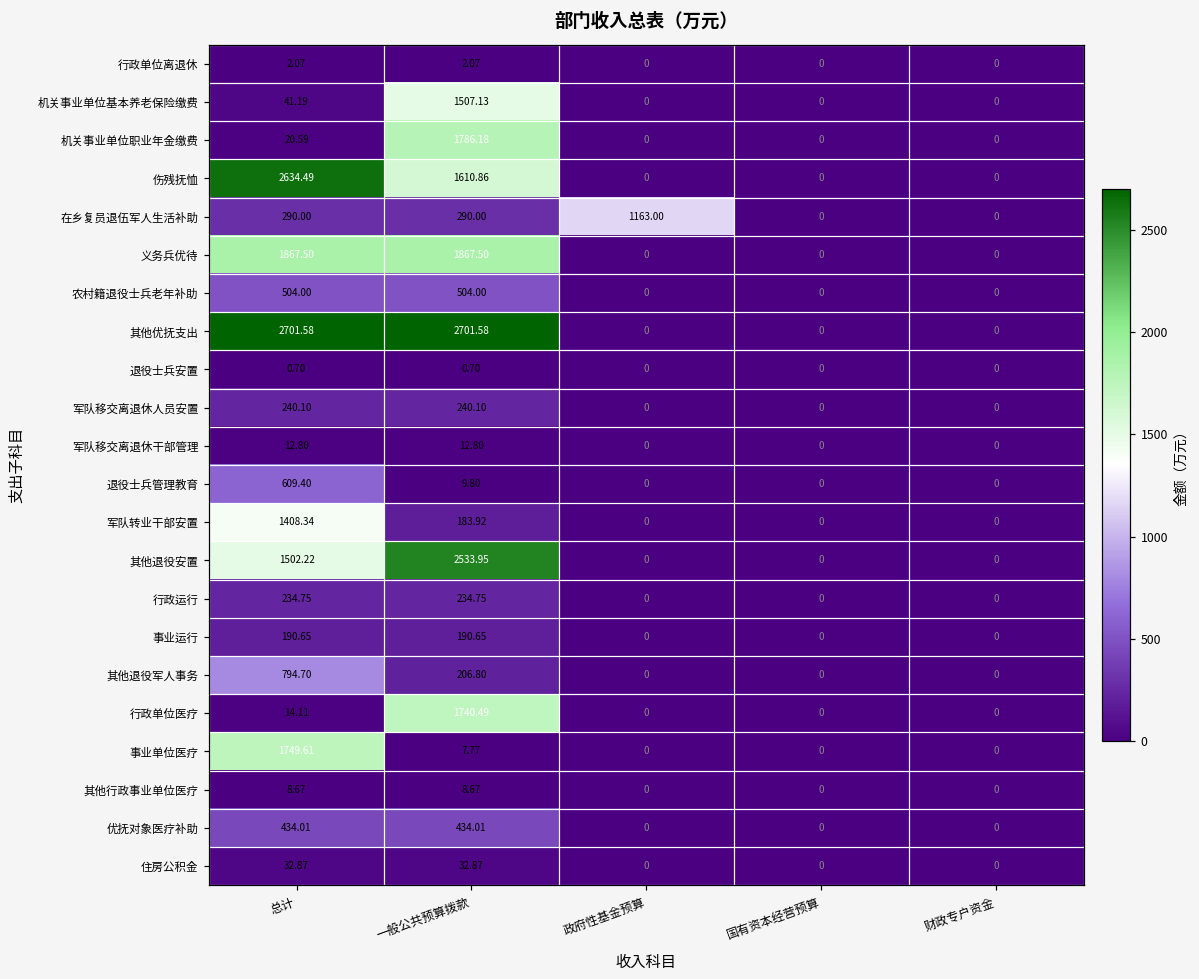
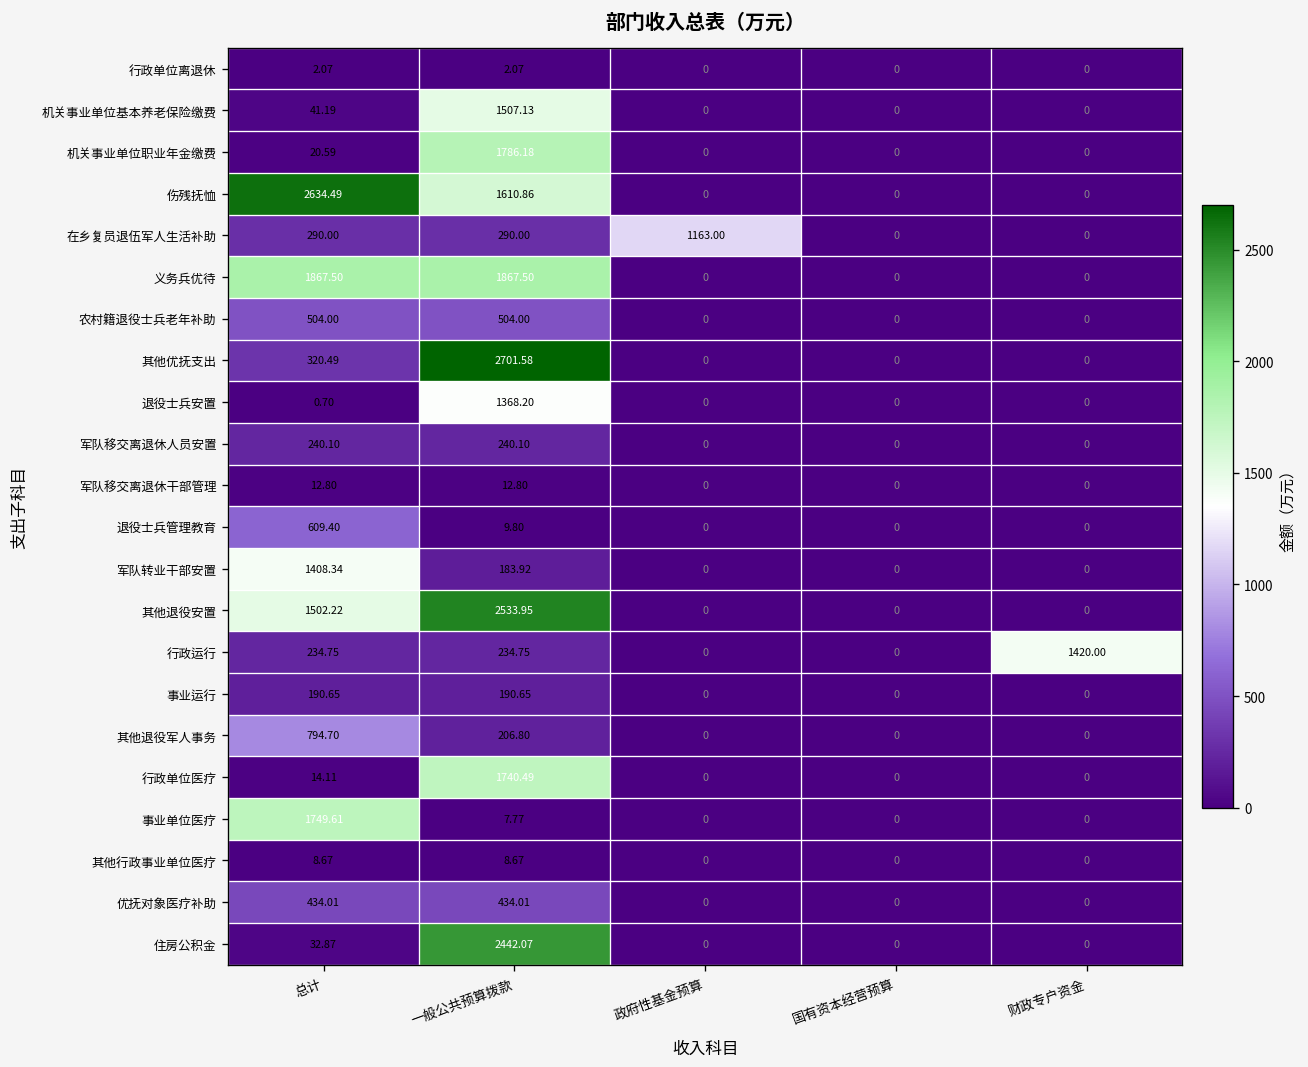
  {
    "行政单位离退休": {
      "总计": 2.07,
      "一般公共预算拨款": 2.07,
      "政府性基金预算": 0,
      "国有资本经营预算": 0,
      "财政专户资金": 0
    },
    "机关事业单位基本养老保险缴费": {
      "总计": 41.19,
      "一般公共预算拨款": 1507.13,
      "政府性基金预算": 0,
      "国有资本经营预算": 0,
      "财政专户资金": 0
    },
    "机关事业单位职业年金缴费": {
      "总计": 20.59,
      "一般公共预算拨款": 1786.18,
      "政府性基金预算": 0,
      "国有资本经营预算": 0,
      "财政专户资金": 0
    },
    "伤残抚恤": {
      "总计": 2634.49,
      "一般公共预算拨款": 1610.86,
      "政府性基金预算": 0,
      "国有资本经营预算": 0,
      "财政专户资金": 0
    },
    "在乡复员退伍军人生活补助": {
      "总计": 290.00,
      "一般公共预算拨款": 290.00,
      "政府性基金预算": 1163.00,
      "国有资本经营预算": 0,
      "财政专户资金": 0
    },
    "义务兵优待": {
      "总计": 1867.50,
      "一般公共预算拨款": 1867.50,
      "政府性基金预算": 0,
      "国有资本经营预算": 0,
      "财政专户资金": 0
    },
    "农村籍退役士兵老年补助": {
      "总计": 504.00,
      "一般公共预算拨款": 504.00,
      "政府性基金预算": 0,
      "国有资本经营预算": 0,
      "财政专户资金": 0
    },
    "其他优抚支出": {
-     "总计": 2701.58,
+     "总计": 320.49,
      "一般公共预算拨款": 2701.58,
      "政府性基金预算": 0,
      "国有资本经营预算": 0,
      "财政专户资金": 0
    },
    "退役士兵安置": {
      "总计": 0.70,
-     "一般公共预算拨款": 0.70,
+     "一般公共预算拨款": 1368.20,
      "政府性基金预算": 0,
      "国有资本经营预算": 0,
      "财政专户资金": 0
    },
    "军队移交离退休人员安置": {
      "总计": 240.10,
      "一般公共预算拨款": 240.10,
      "政府性基金预算": 0,
      "国有资本经营预算": 0,
      "财政专户资金": 0
    },
    "军队移交离退休干部管理": {
      "总计": 12.80,
      "一般公共预算拨款": 12.80,
      "政府性基金预算": 0,
      "国有资本经营预算": 0,
      "财政专户资金": 0
    },
    "退役士兵管理教育": {
      "总计": 609.40,
      "一般公共预算拨款": 9.80,
      "政府性基金预算": 0,
      "国有资本经营预算": 0,
      "财政专户资金": 0
    },
    "军队转业干部安置": {
      "总计": 1408.34,
      "一般公共预算拨款": 183.92,
      "政府性基金预算": 0,
      "国有资本经营预算": 0,
      "财政专户资金": 0
    },
    "其他退役安置": {
      "总计": 1502.22,
      "一般公共预算拨款": 2533.95,
      "政府性基金预算": 0,
      "国有资本经营预算": 0,
      "财政专户资金": 0
    },
    "行政运行": {
      "总计": 234.75,
      "一般公共预算拨款": 234.75,
      "政府性基金预算": 0,
      "国有资本经营预算": 0,
-     "财政专户资金": 0
+     "财政专户资金": 1420.00
    },
    "事业运行": {
      "总计": 190.65,
      "一般公共预算拨款": 190.65,
      "政府性基金预算": 0,
      "国有资本经营预算": 0,
      "财政专户资金": 0
    },
    "其他退役军人事务": {
      "总计": 794.70,
      "一般公共预算拨款": 206.80,
      "政府性基金预算": 0,
      "国有资本经营预算": 0,
      "财政专户资金": 0
    },
    "行政单位医疗": {
      "总计": 14.11,
      "一般公共预算拨款": 1740.49,
      "政府性基金预算": 0,
      "国有资本经营预算": 0,
      "财政专户资金": 0
    },
    "事业单位医疗": {
      "总计": 1749.61,
      "一般公共预算拨款": 7.77,
      "政府性基金预算": 0,
      "国有资本经营预算": 0,
      "财政专户资金": 0
    },
    "其他行政事业单位医疗": {
      "总计": 8.67,
      "一般公共预算拨款": 8.67,
      "政府性基金预算": 0,
      "国有资本经营预算": 0,
      "财政专户资金": 0
    },
    "优抚对象医疗补助": {
      "总计": 434.01,
      "一般公共预算拨款": 434.01,
      "政府性基金预算": 0,
      "国有资本经营预算": 0,
      "财政专户资金": 0
    },
    "住房公积金": {
      "总计": 32.87,
-     "一般公共预算拨款": 32.87,
+     "一般公共预算拨款": 2442.07,
      "政府性基金预算": 0,
      "国有资本经营预算": 0,
      "财政专户资金": 0
    }
  }
